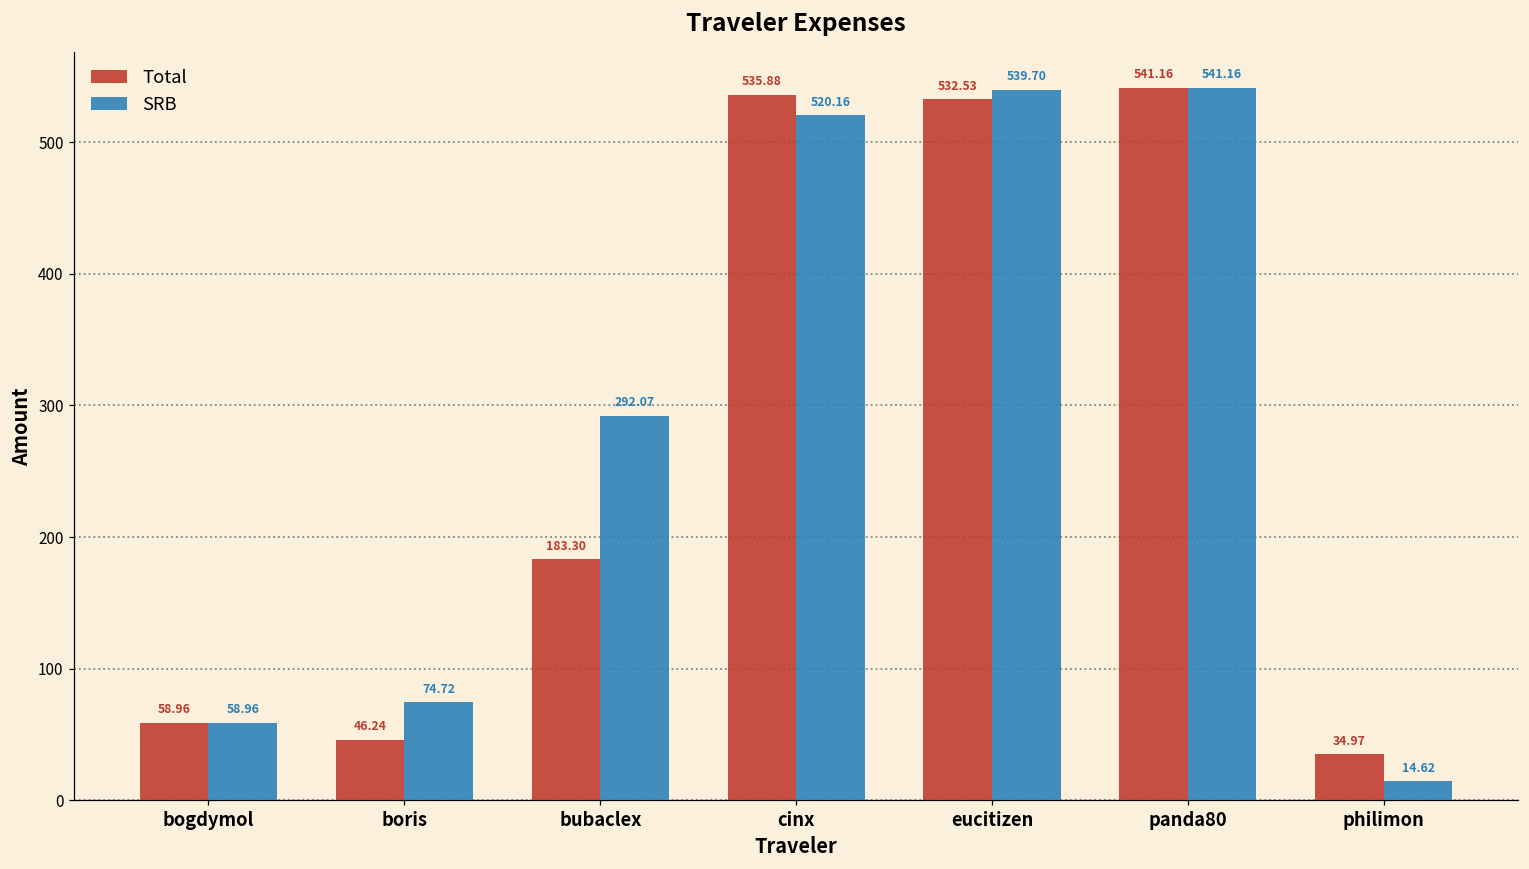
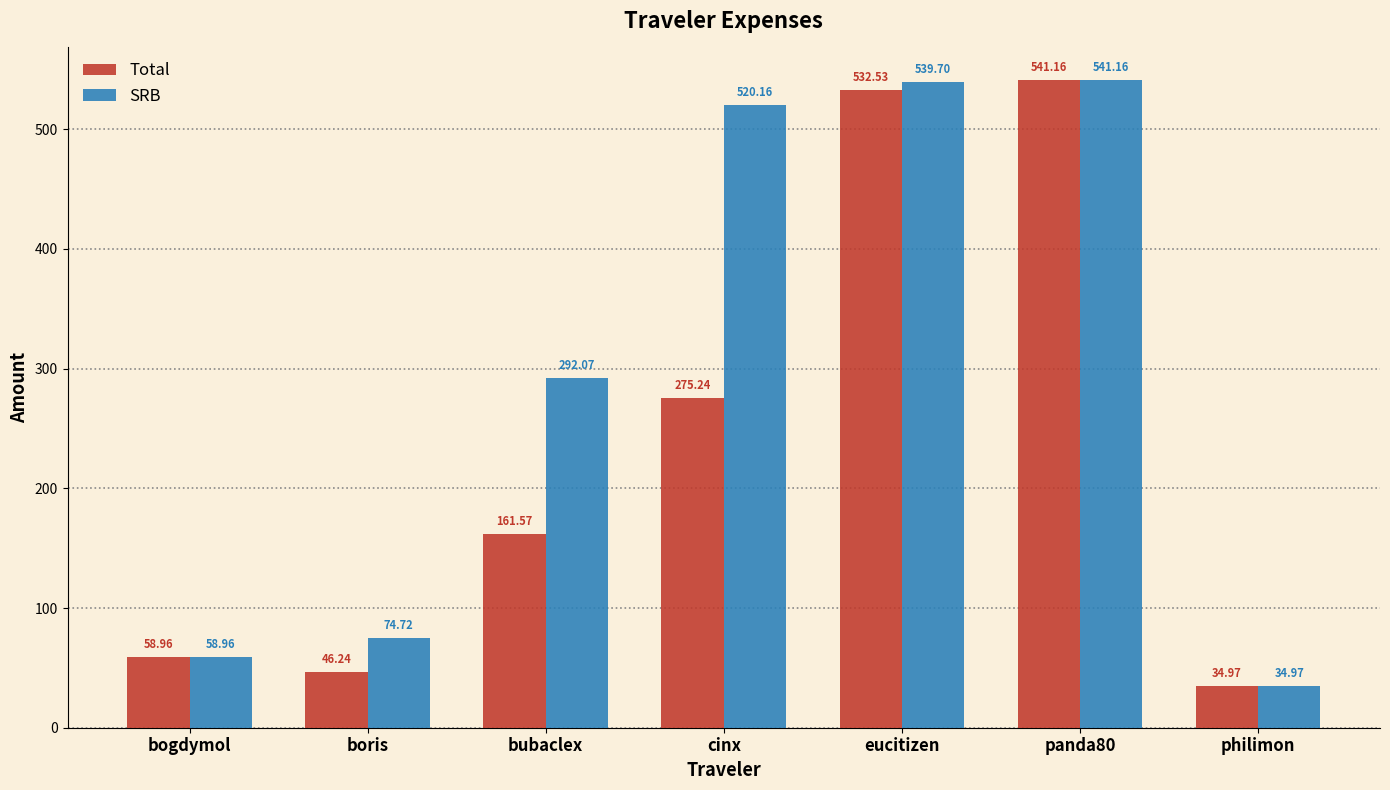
  {
    "Total": {
      "bogdymol": 58.96,
      "boris": 46.24,
-     "bubaclex": 183.30,
-     "cinx": 535.88,
+     "bubaclex": 161.57,
+     "cinx": 275.24,
      "eucitizen": 532.53,
      "panda80": 541.16,
      "philimon": 34.97
    },
    "SRB": {
      "bogdymol": 58.96,
      "boris": 74.72,
      "bubaclex": 292.07,
      "cinx": 520.16,
      "eucitizen": 539.70,
      "panda80": 541.16,
-     "philimon": 14.62
+     "philimon": 34.97
    }
  }
